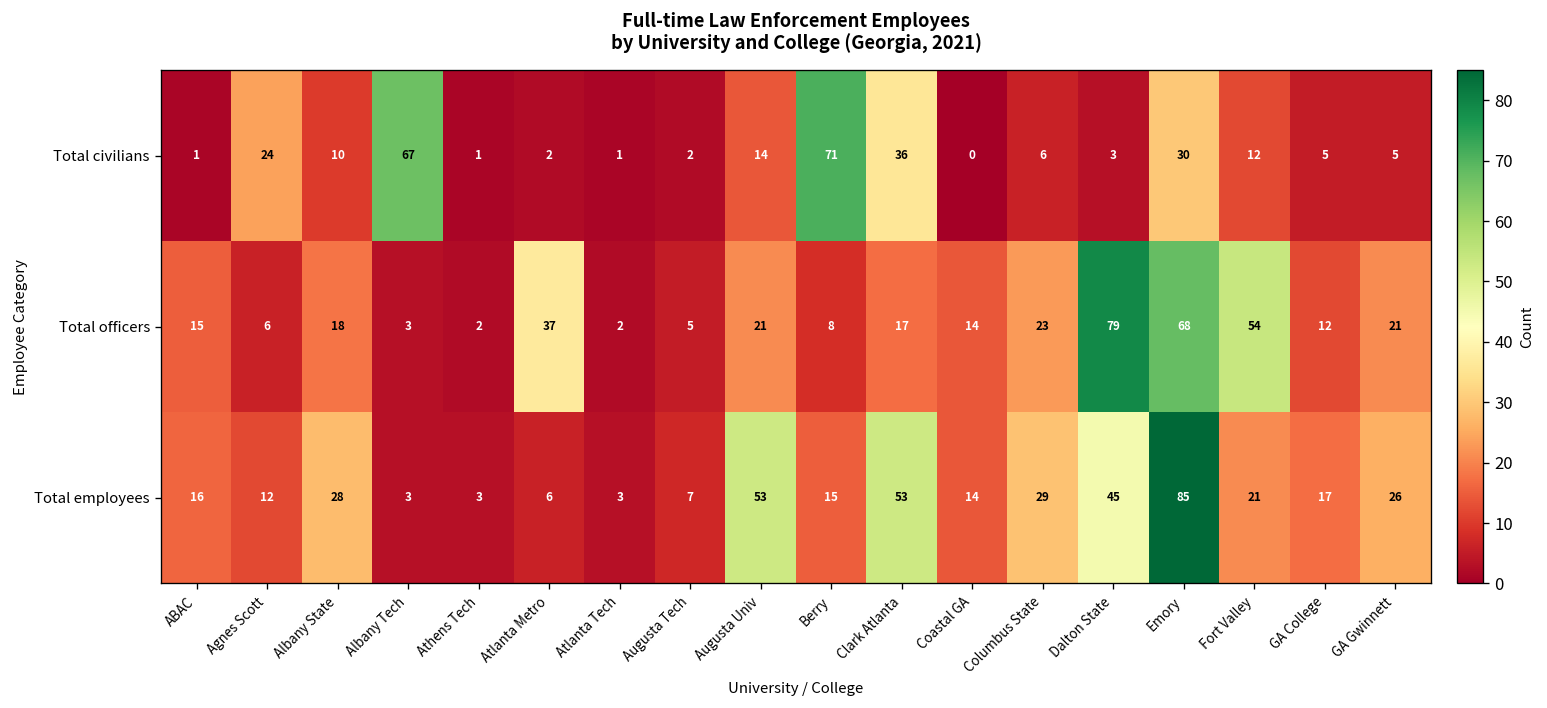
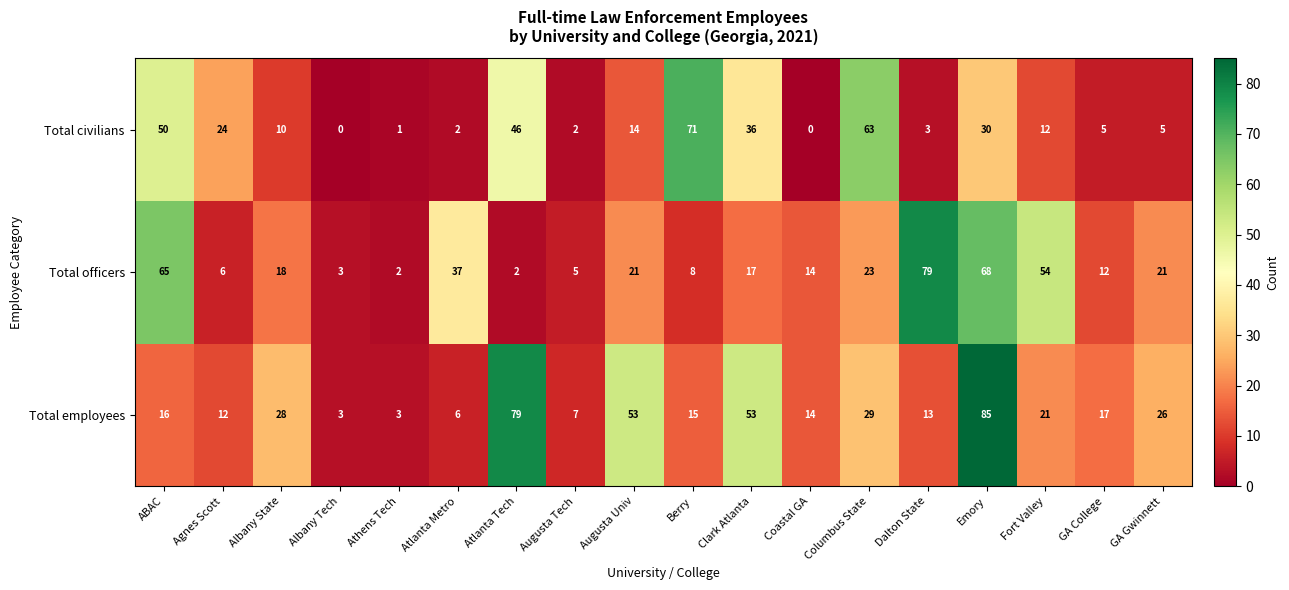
  {
    "Total civilians": {
-     "ABAC": 1,
+     "ABAC": 50,
      "Agnes Scott": 24,
      "Albany State": 10,
-     "Albany Tech": 67,
+     "Albany Tech": 0,
      "Athens Tech": 1,
      "Atlanta Metro": 2,
-     "Atlanta Tech": 1,
+     "Atlanta Tech": 46,
      "Augusta Tech": 2,
      "Augusta Univ": 14,
      "Berry": 71,
      "Clark Atlanta": 36,
      "Coastal GA": 0,
-     "Columbus State": 6,
+     "Columbus State": 63,
      "Dalton State": 3,
      "Emory": 30,
      "Fort Valley": 12,
      "GA College": 5,
      "GA Gwinnett": 5
    },
    "Total officers": {
-     "ABAC": 15,
+     "ABAC": 65,
      "Agnes Scott": 6,
      "Albany State": 18,
      "Albany Tech": 3,
      "Athens Tech": 2,
      "Atlanta Metro": 37,
      "Atlanta Tech": 2,
      "Augusta Tech": 5,
      "Augusta Univ": 21,
      "Berry": 8,
      "Clark Atlanta": 17,
      "Coastal GA": 14,
      "Columbus State": 23,
      "Dalton State": 79,
      "Emory": 68,
      "Fort Valley": 54,
      "GA College": 12,
      "GA Gwinnett": 21
    },
    "Total employees": {
      "ABAC": 16,
      "Agnes Scott": 12,
      "Albany State": 28,
      "Albany Tech": 3,
      "Athens Tech": 3,
      "Atlanta Metro": 6,
-     "Atlanta Tech": 3,
+     "Atlanta Tech": 79,
      "Augusta Tech": 7,
      "Augusta Univ": 53,
      "Berry": 15,
      "Clark Atlanta": 53,
      "Coastal GA": 14,
      "Columbus State": 29,
-     "Dalton State": 45,
+     "Dalton State": 13,
      "Emory": 85,
      "Fort Valley": 21,
      "GA College": 17,
      "GA Gwinnett": 26
    }
  }
